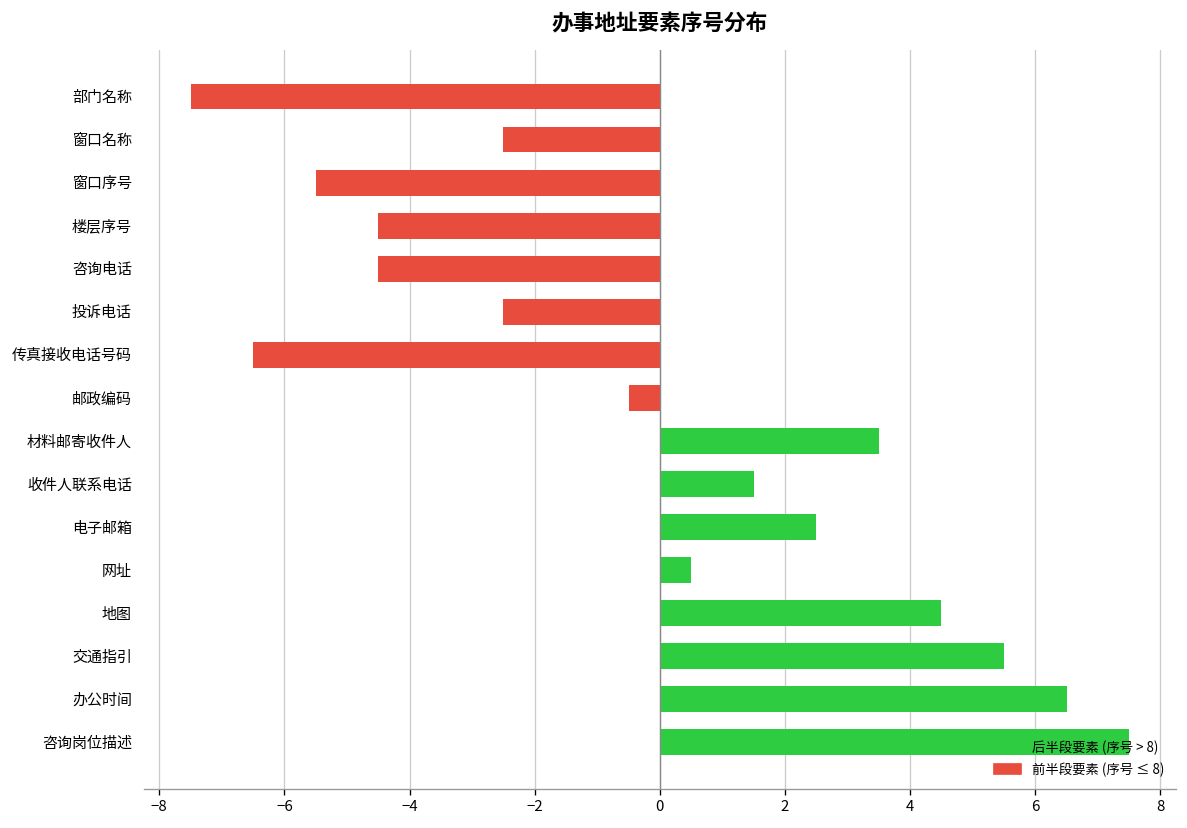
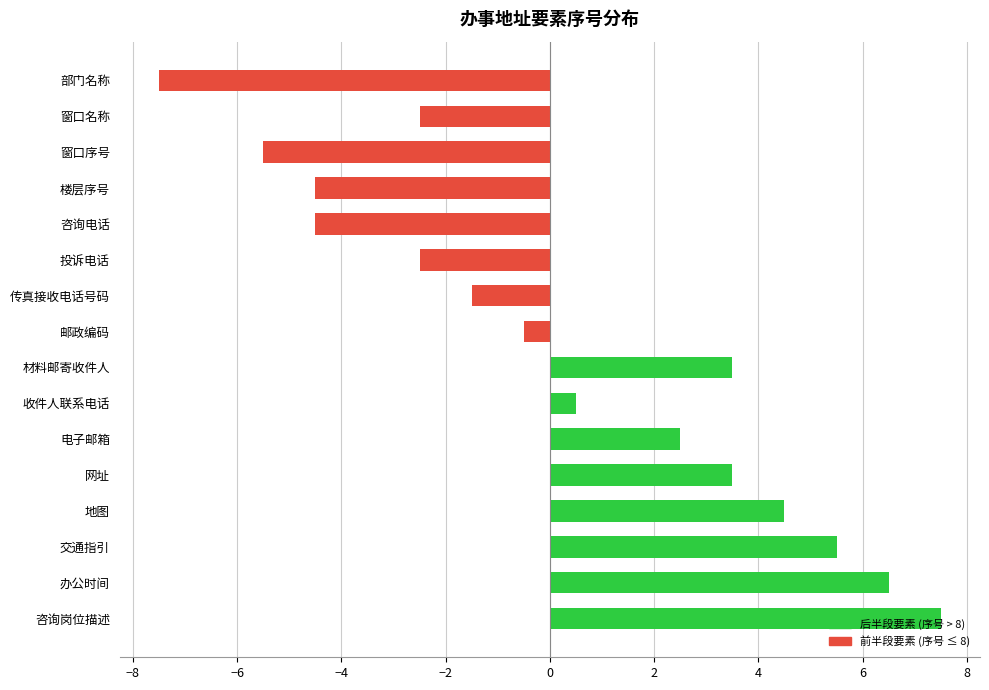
  {
    "部门名称": -7.5,
    "窗口名称": -2.5,
    "窗口序号": -5.5,
    "楼层序号": -4.5,
    "咨询电话": -4.5,
    "投诉电话": -2.5,
-   "传真接收电话号码": -6.5,
+   "传真接收电话号码": -1.5,
    "邮政编码": -0.5,
    "材料邮寄收件人": 3.5,
-   "收件人联系电话": 1.5,
+   "收件人联系电话": 0.5,
    "电子邮箱": 2.5,
-   "网址": 0.5,
+   "网址": 3.5,
    "地图": 4.5,
    "交通指引": 5.5,
    "办公时间": 6.5,
    "咨询岗位描述": 7.5
  }
